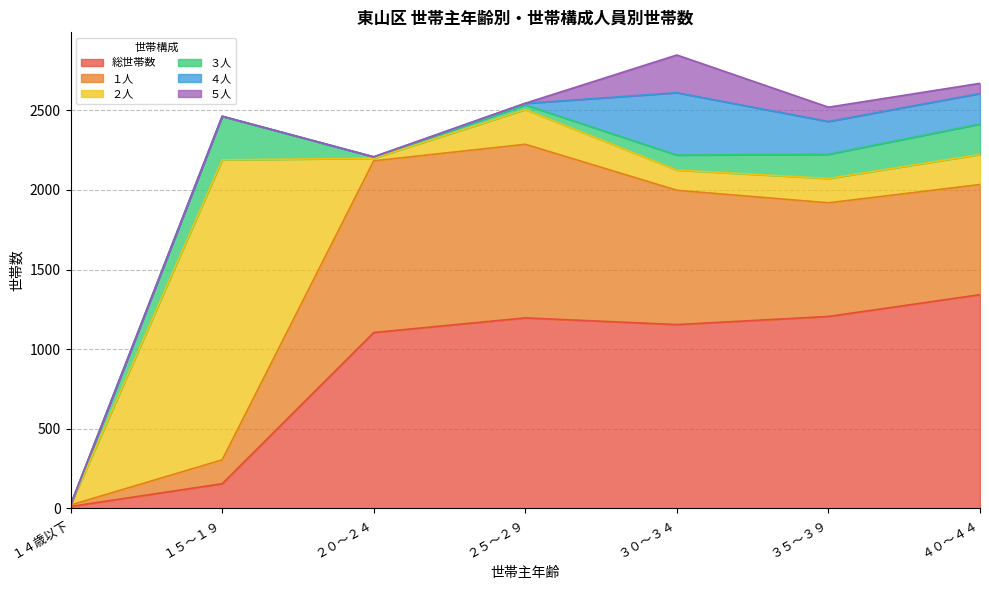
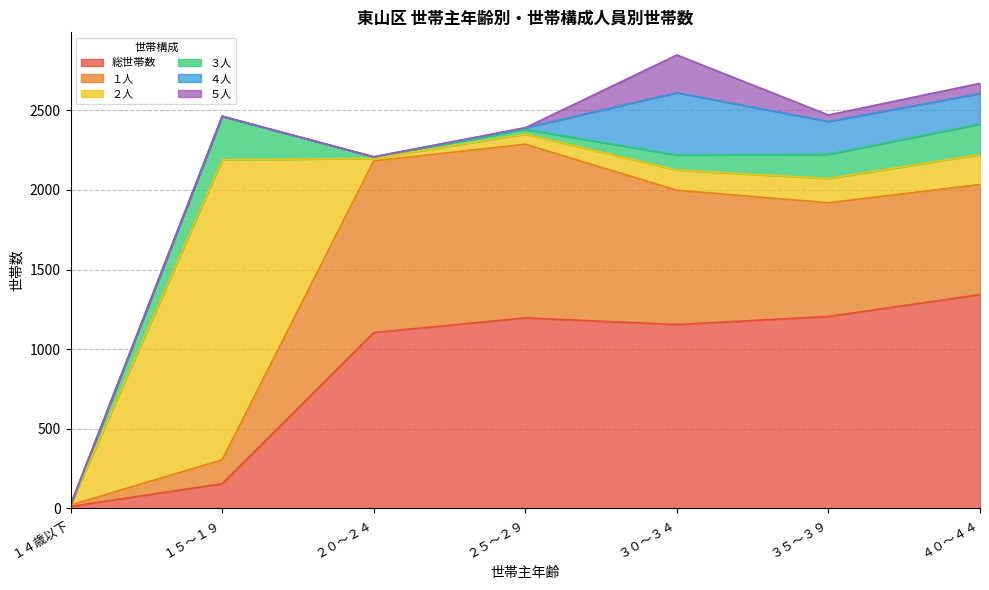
  {
    "２人": {
      "１５～１９": 1890,
-     "２５～２９": 220,
+     "２５～２９": 60,
      "３０～３４": 130,
      "３５～３９": 150,
      "４０～４４": 190
    },
    "３人": {
      "３０～３４": 90,
      "３５～３９": 150,
      "４０～４４": 190
    },
    "４人": {
      "３０～３４": 390,
      "３５～３９": 210,
      "４０～４４": 190
    },
    "５人": {
      "３０～３４": 240,
-     "３５～３９": 90,
+     "３５～３９": 40,
      "４０～４４": 60
    }
  }
